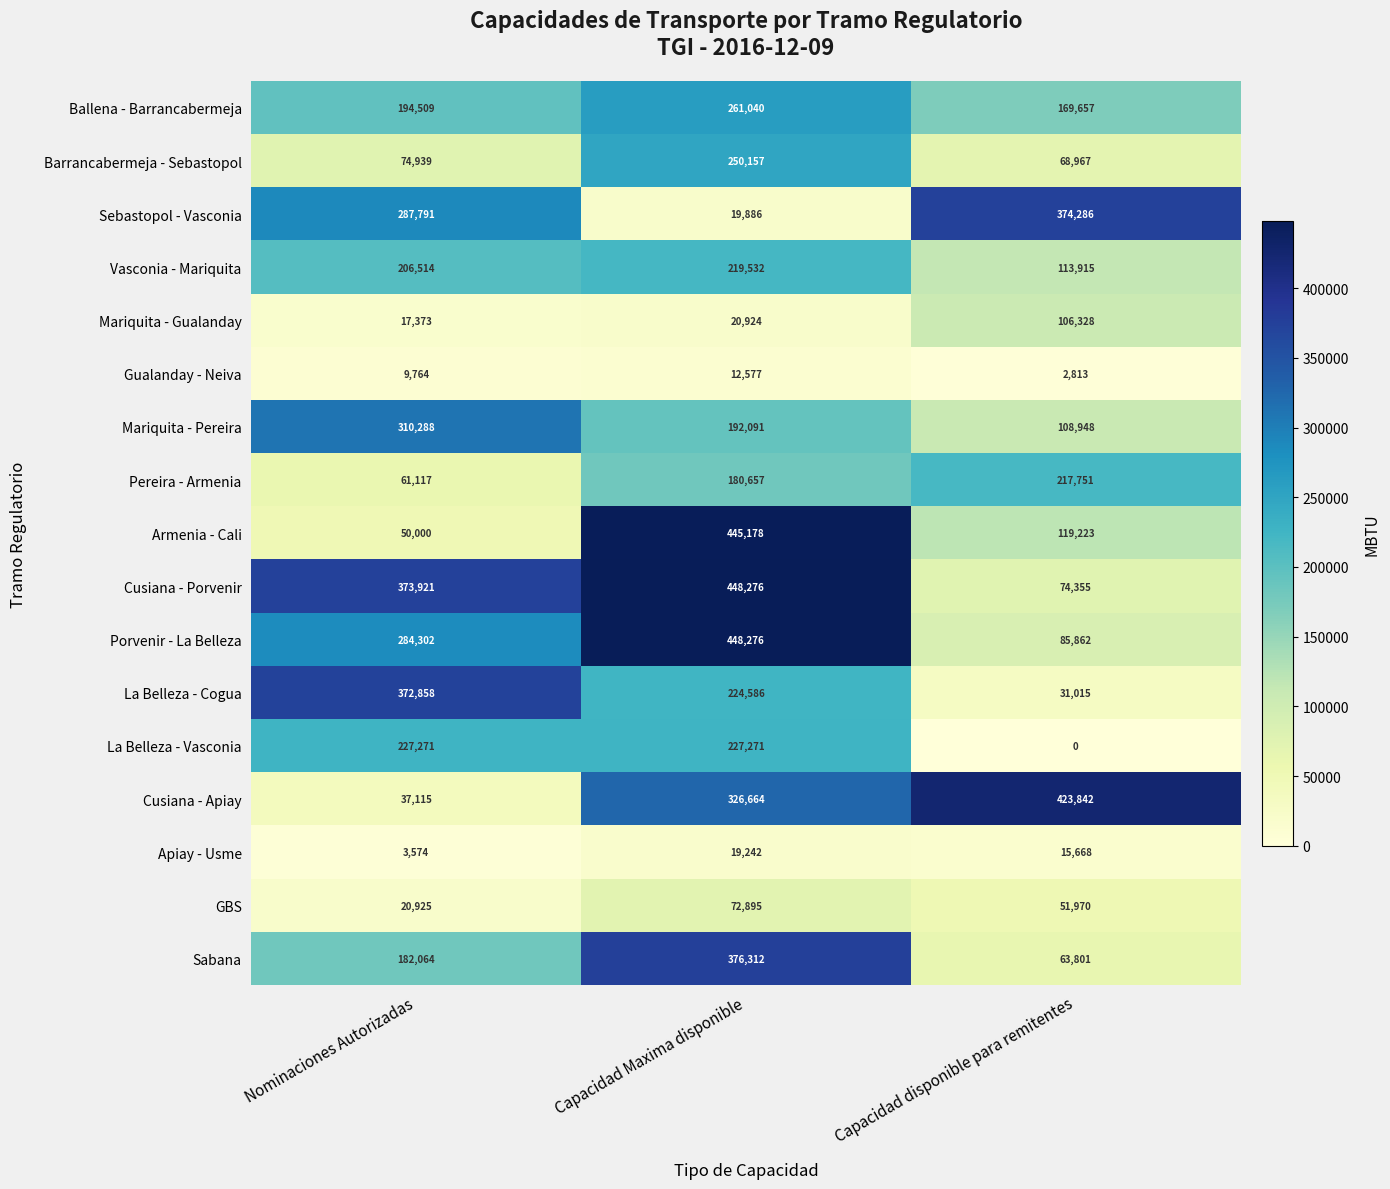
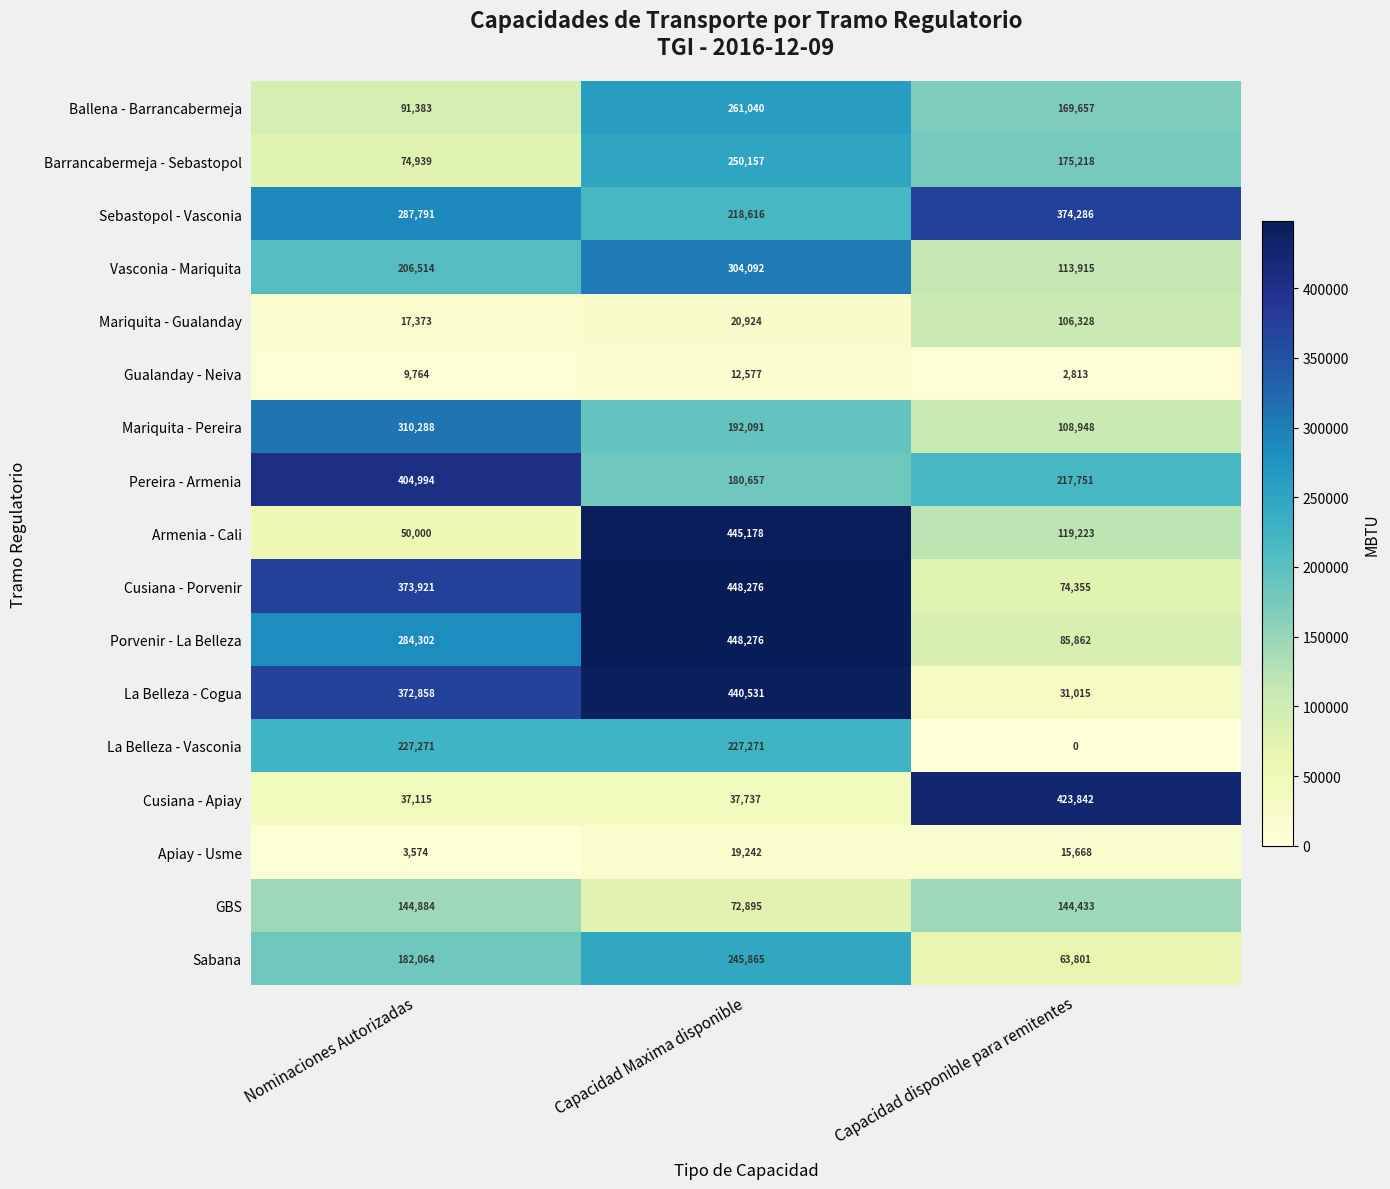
  {
    "Ballena - Barrancabermeja": {
-     "Nominaciones Autorizadas": "194,509",
+     "Nominaciones Autorizadas": "91,383",
      "Capacidad Maxima disponible": "261,040",
      "Capacidad disponible para remitentes": "169,657"
    },
    "Barrancabermeja - Sebastopol": {
      "Nominaciones Autorizadas": "74,939",
      "Capacidad Maxima disponible": "250,157",
-     "Capacidad disponible para remitentes": "68,967"
+     "Capacidad disponible para remitentes": "175,218"
    },
    "Sebastopol - Vasconia": {
      "Nominaciones Autorizadas": "287,791",
-     "Capacidad Maxima disponible": "19,886",
+     "Capacidad Maxima disponible": "218,616",
      "Capacidad disponible para remitentes": "374,286"
    },
    "Vasconia - Mariquita": {
      "Nominaciones Autorizadas": "206,514",
-     "Capacidad Maxima disponible": "219,532",
+     "Capacidad Maxima disponible": "304,092",
      "Capacidad disponible para remitentes": "113,915"
    },
    "Mariquita - Gualanday": {
      "Nominaciones Autorizadas": "17,373",
      "Capacidad Maxima disponible": "20,924",
      "Capacidad disponible para remitentes": "106,328"
    },
    "Gualanday - Neiva": {
      "Nominaciones Autorizadas": "9,764",
      "Capacidad Maxima disponible": "12,577",
      "Capacidad disponible para remitentes": "2,813"
    },
    "Mariquita - Pereira": {
      "Nominaciones Autorizadas": "310,288",
      "Capacidad Maxima disponible": "192,091",
      "Capacidad disponible para remitentes": "108,948"
    },
    "Pereira - Armenia": {
-     "Nominaciones Autorizadas": "61,117",
+     "Nominaciones Autorizadas": "404,994",
      "Capacidad Maxima disponible": "180,657",
      "Capacidad disponible para remitentes": "217,751"
    },
    "Armenia - Cali": {
      "Nominaciones Autorizadas": "50,000",
      "Capacidad Maxima disponible": "445,178",
      "Capacidad disponible para remitentes": "119,223"
    },
    "Cusiana - Porvenir": {
      "Nominaciones Autorizadas": "373,921",
      "Capacidad Maxima disponible": "448,276",
      "Capacidad disponible para remitentes": "74,355"
    },
    "Porvenir - La Belleza": {
      "Nominaciones Autorizadas": "284,302",
      "Capacidad Maxima disponible": "448,276",
      "Capacidad disponible para remitentes": "85,862"
    },
    "La Belleza - Cogua": {
      "Nominaciones Autorizadas": "372,858",
-     "Capacidad Maxima disponible": "224,586",
+     "Capacidad Maxima disponible": "440,531",
      "Capacidad disponible para remitentes": "31,015"
    },
    "La Belleza - Vasconia": {
      "Nominaciones Autorizadas": "227,271",
      "Capacidad Maxima disponible": "227,271",
      "Capacidad disponible para remitentes": "0"
    },
    "Cusiana - Apiay": {
      "Nominaciones Autorizadas": "37,115",
-     "Capacidad Maxima disponible": "326,664",
+     "Capacidad Maxima disponible": "37,737",
      "Capacidad disponible para remitentes": "423,842"
    },
    "Apiay - Usme": {
      "Nominaciones Autorizadas": "3,574",
      "Capacidad Maxima disponible": "19,242",
      "Capacidad disponible para remitentes": "15,668"
    },
    "GBS": {
-     "Nominaciones Autorizadas": "20,925",
+     "Nominaciones Autorizadas": "144,884",
      "Capacidad Maxima disponible": "72,895",
-     "Capacidad disponible para remitentes": "51,970"
+     "Capacidad disponible para remitentes": "144,433"
    },
    "Sabana": {
      "Nominaciones Autorizadas": "182,064",
-     "Capacidad Maxima disponible": "376,312",
+     "Capacidad Maxima disponible": "245,865",
      "Capacidad disponible para remitentes": "63,801"
    }
  }
